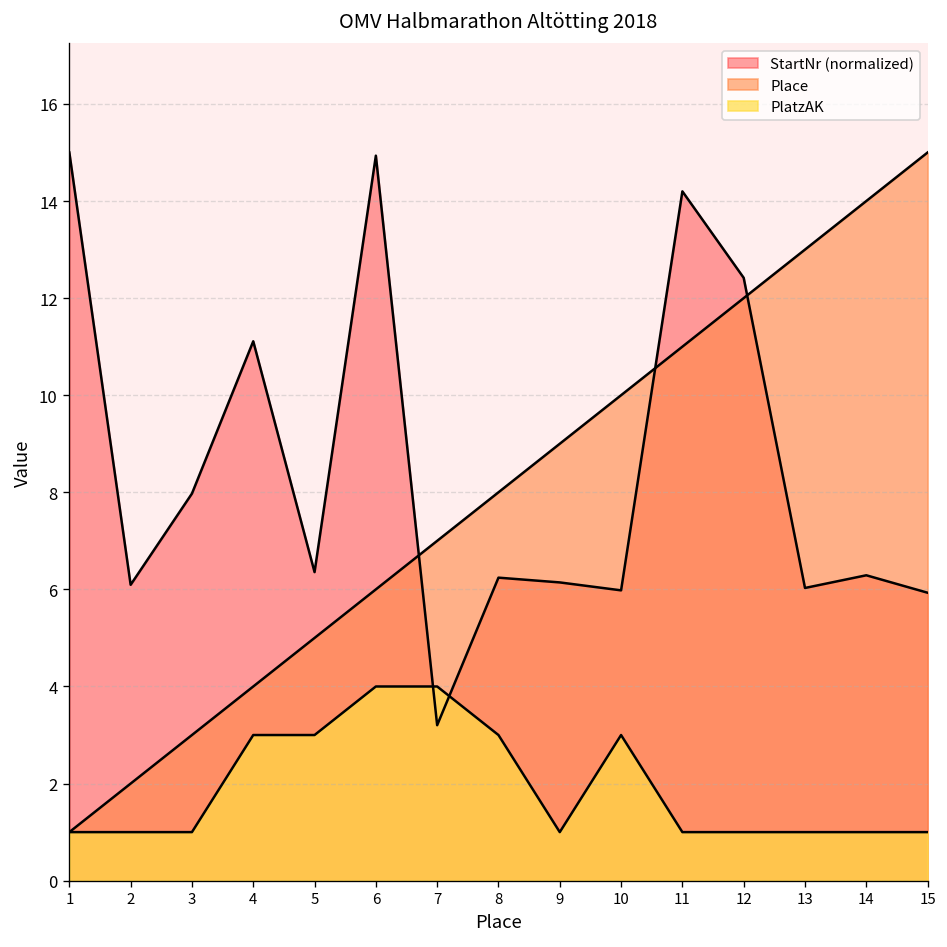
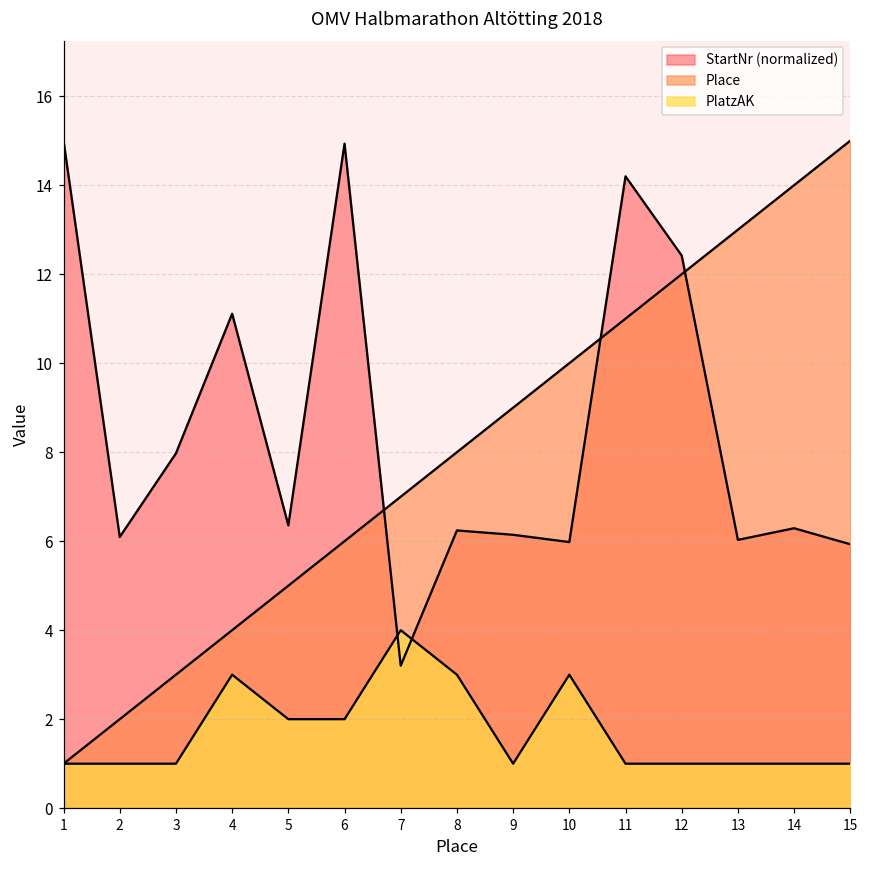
  {
    "PlatzAK": {
      "2": 1,
      "3": 1,
      "4": 3,
-     "5": 3,
-     "6": 4,
+     "5": 2,
+     "6": 2,
      "7": 4,
      "8": 3,
      "9": 1,
      "10": 3,
      "11": 1,
      "12": 1,
      "13": 1,
      "14": 1,
      "15": 1
    }
  }
